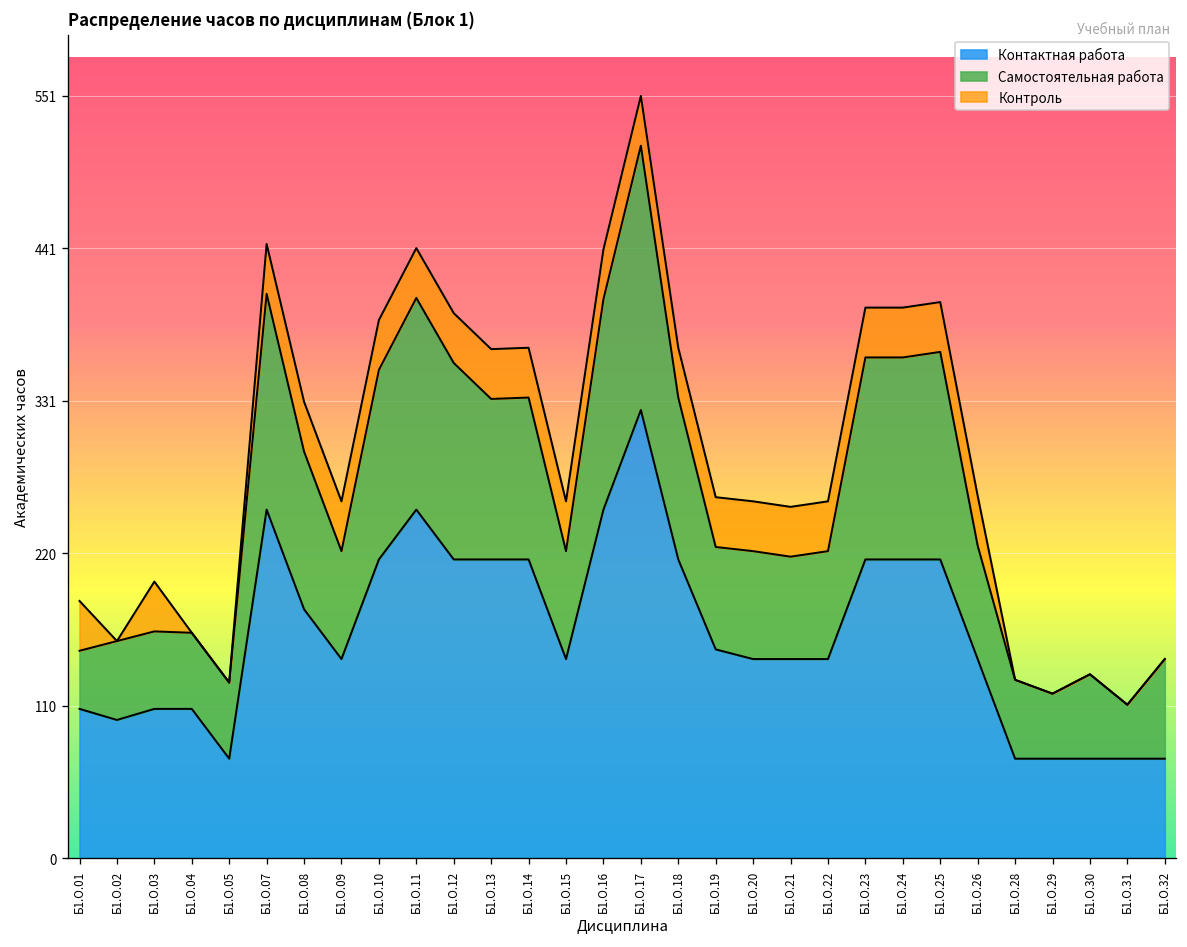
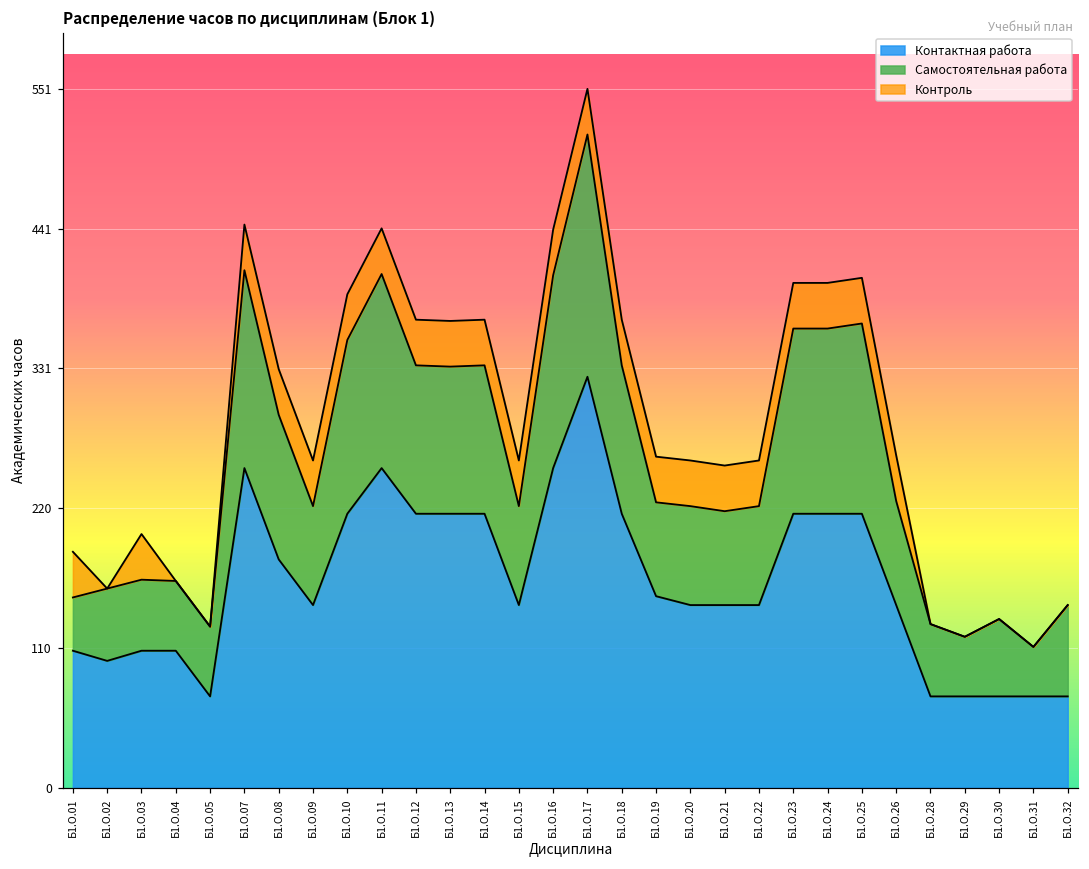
  {
    "Контактная работа": {
      "Б1.О.01": 108,
      "Б1.О.02": 100,
      "Б1.О.03": 108,
      "Б1.О.04": 108,
      "Б1.О.05": 72,
      "Б1.О.07": 252,
      "Б1.О.08": 180,
      "Б1.О.09": 144,
      "Б1.О.10": 216,
      "Б1.О.11": 252,
      "Б1.О.12": 216,
      "Б1.О.13": 216,
      "Б1.О.14": 216,
      "Б1.О.15": 144,
      "Б1.О.16": 252,
      "Б1.О.17": 324,
      "Б1.О.18": 216,
      "Б1.О.19": 151,
      "Б1.О.20": 144,
      "Б1.О.21": 144,
      "Б1.О.22": 144,
      "Б1.О.23": 216,
      "Б1.О.24": 216,
      "Б1.О.25": 216,
      "Б1.О.26": 144,
      "Б1.О.28": 72,
      "Б1.О.29": 72,
      "Б1.О.30": 72,
      "Б1.О.31": 72,
      "Б1.О.32": 72
    },
    "Самостоятельная работа": {
      "Б1.О.01": 42,
      "Б1.О.03": 56,
      "Б1.О.07": 156,
      "Б1.О.08": 114,
      "Б1.О.09": 78,
      "Б1.О.10": 137,
      "Б1.О.11": 153,
-     "Б1.О.12": 142,
+     "Б1.О.12": 117,
      "Б1.О.13": 116,
      "Б1.О.14": 117,
      "Б1.О.15": 78,
      "Б1.О.16": 152,
      "Б1.О.17": 191,
      "Б1.О.18": 117,
      "Б1.О.19": 74,
      "Б1.О.20": 78,
      "Б1.О.21": 74,
      "Б1.О.22": 78,
      "Б1.О.23": 146,
      "Б1.О.24": 146,
      "Б1.О.25": 150,
      "Б1.О.26": 82
    },
    "Контроль": {
      "Б1.О.01": 36,
      "Б1.О.03": 36,
      "Б1.О.07": 36,
      "Б1.О.08": 36,
      "Б1.О.09": 36,
      "Б1.О.10": 36,
      "Б1.О.11": 36,
      "Б1.О.12": 36,
      "Б1.О.13": 36,
      "Б1.О.14": 36,
      "Б1.О.15": 36,
      "Б1.О.16": 36,
      "Б1.О.17": 36,
      "Б1.О.18": 36,
      "Б1.О.19": 36,
      "Б1.О.20": 36,
      "Б1.О.21": 36,
      "Б1.О.22": 36,
      "Б1.О.23": 36,
      "Б1.О.24": 36,
      "Б1.О.25": 36,
      "Б1.О.26": 36
    }
  }
